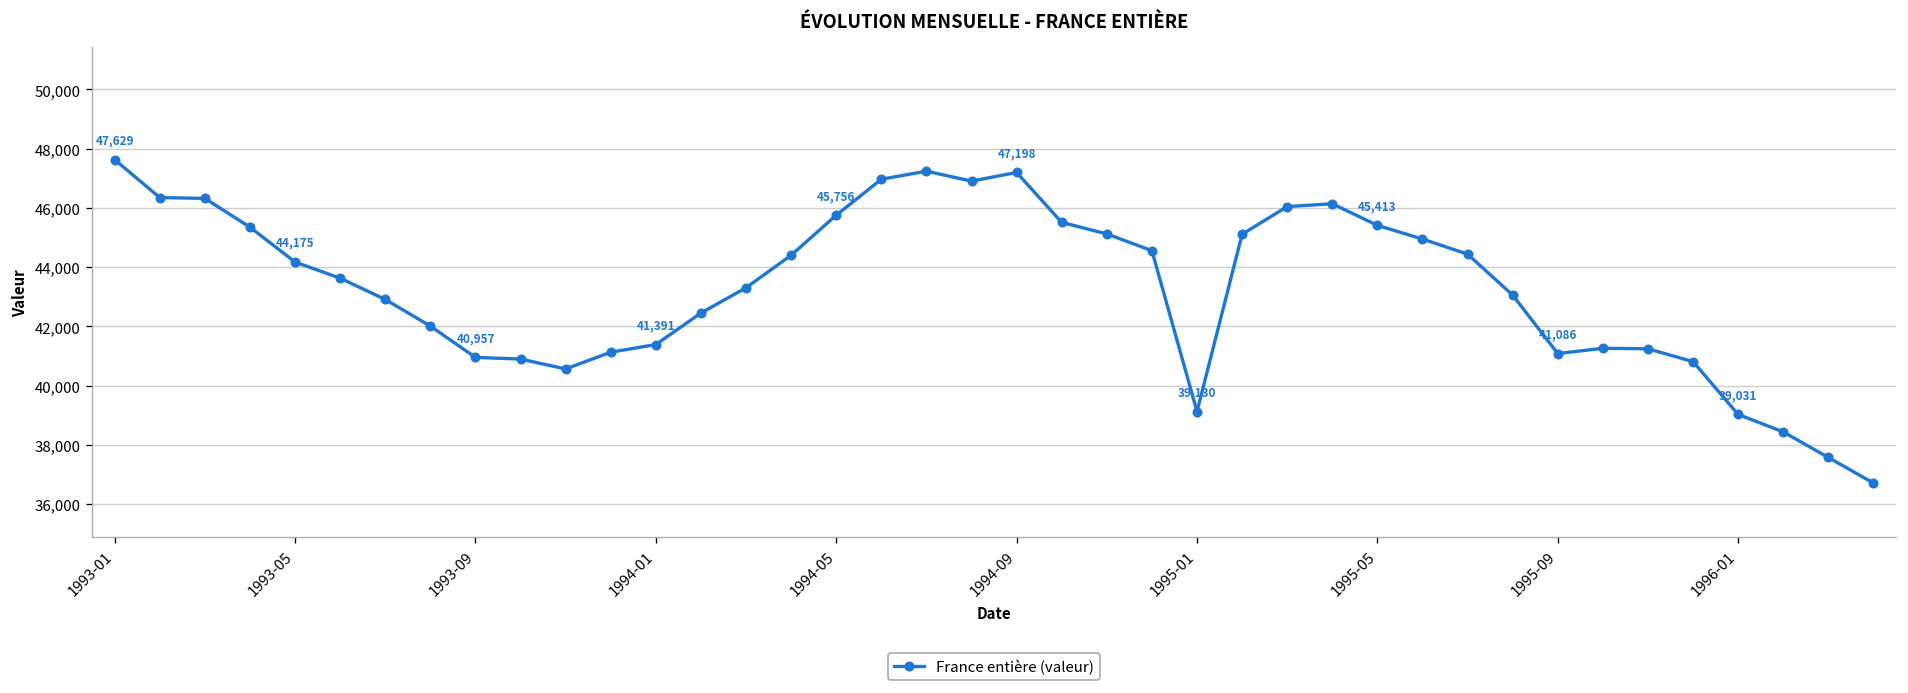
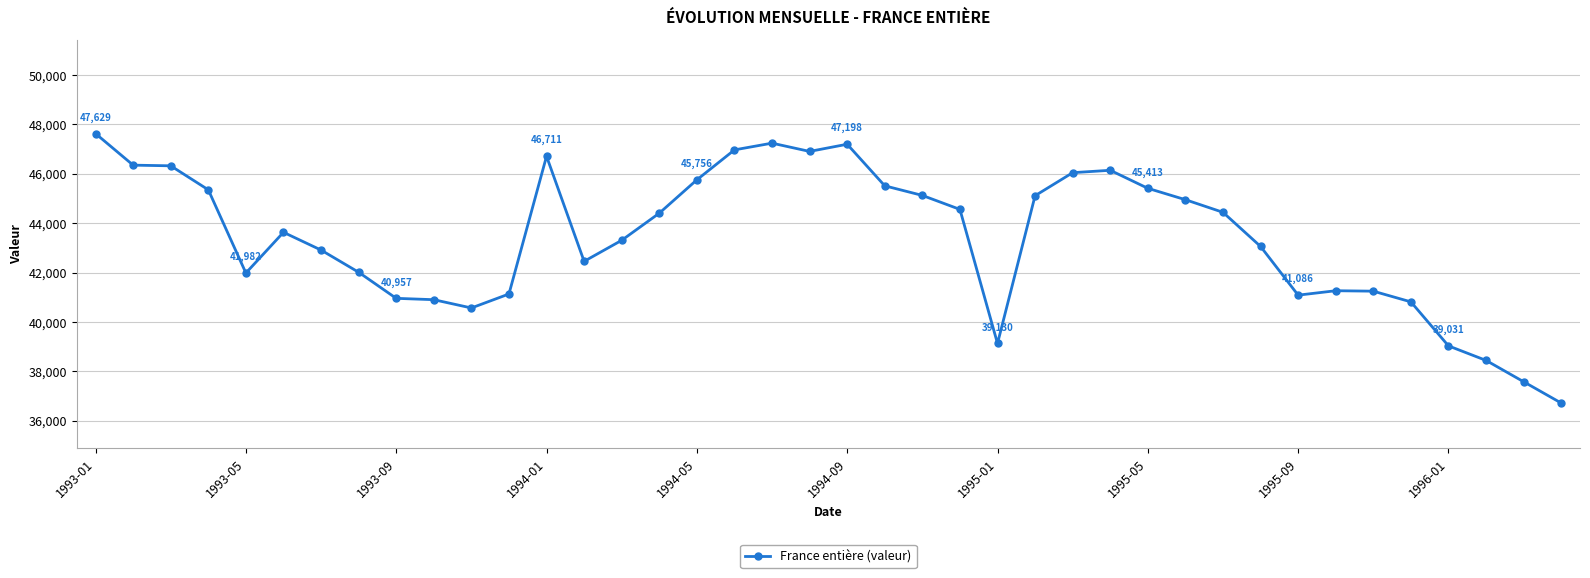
  {
    "1993-01": "47,629",
-   "1993-05": "44,175",
+   "1993-05": "41,982",
    "1993-09": "40,957",
-   "1994-01": "41,391",
+   "1994-01": "46,711",
    "1994-05": "45,756",
    "1994-09": "47,198",
    "1995-01": "39,130",
    "1995-05": "45,413",
    "1995-09": "41,086",
    "1996-01": "39,031"
  }
